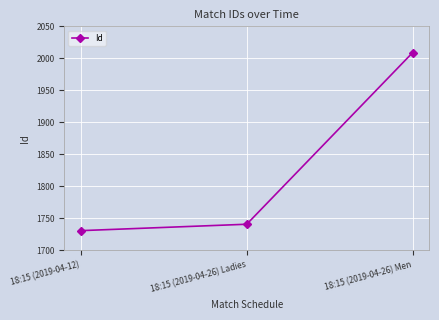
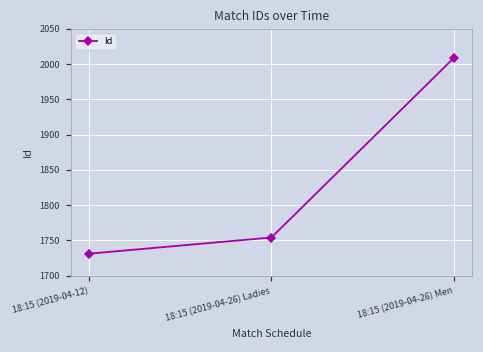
  {
    "18:15 (2019-04-12)": 1730,
-   "18:15 (2019-04-26) Ladies": 1740,
+   "18:15 (2019-04-26) Ladies": 1750,
    "18:15 (2019-04-26) Men": 2010
  }
